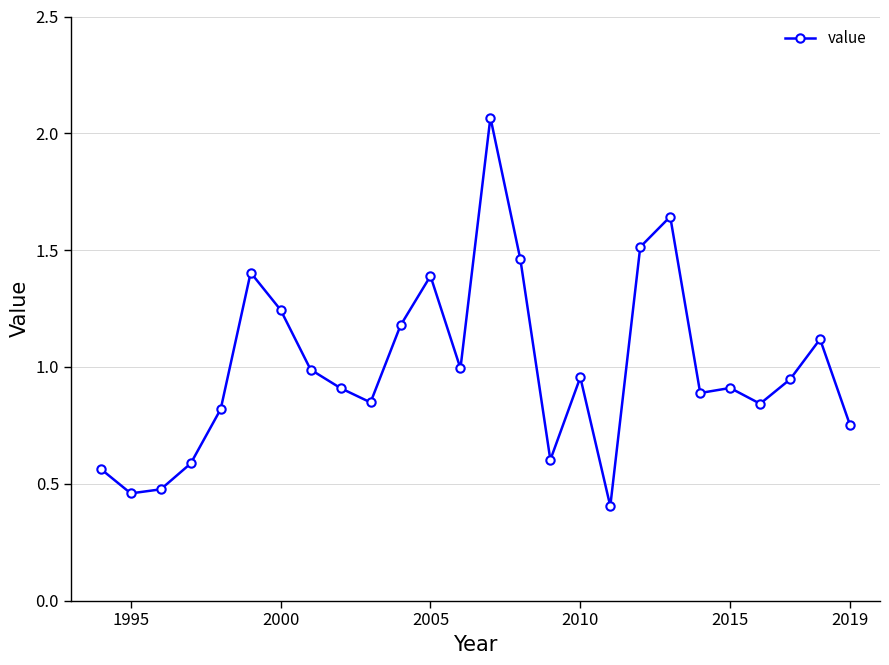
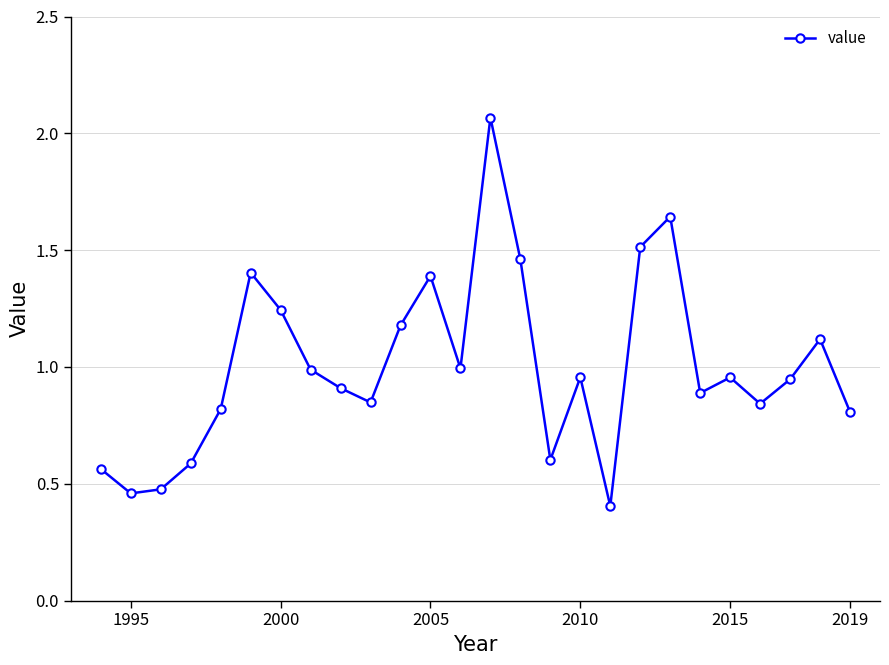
  {
    "1995": 0.46,
    "2000": 1.24,
    "2005": 1.39,
    "2010": 0.96,
-   "2015": 0.91,
-   "2019": 0.75
+   "2015": 0.96,
+   "2019": 0.81
  }
